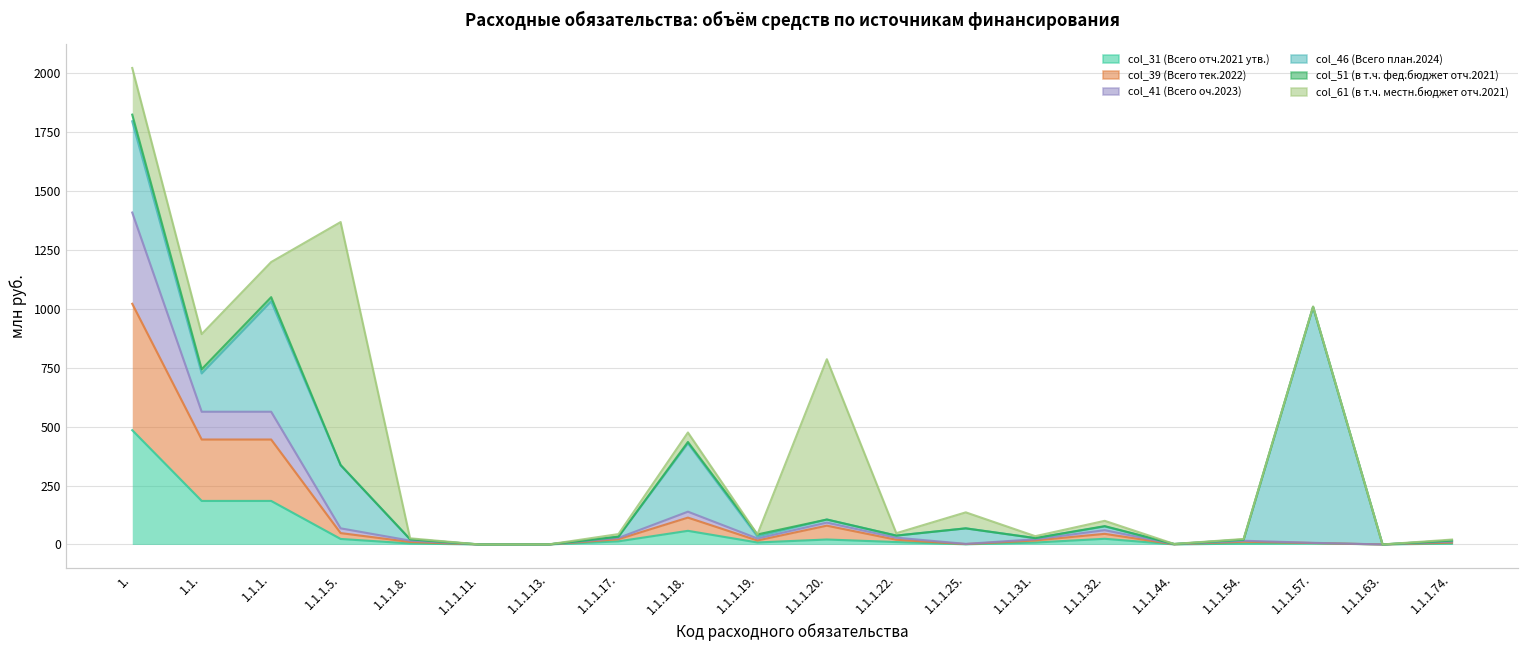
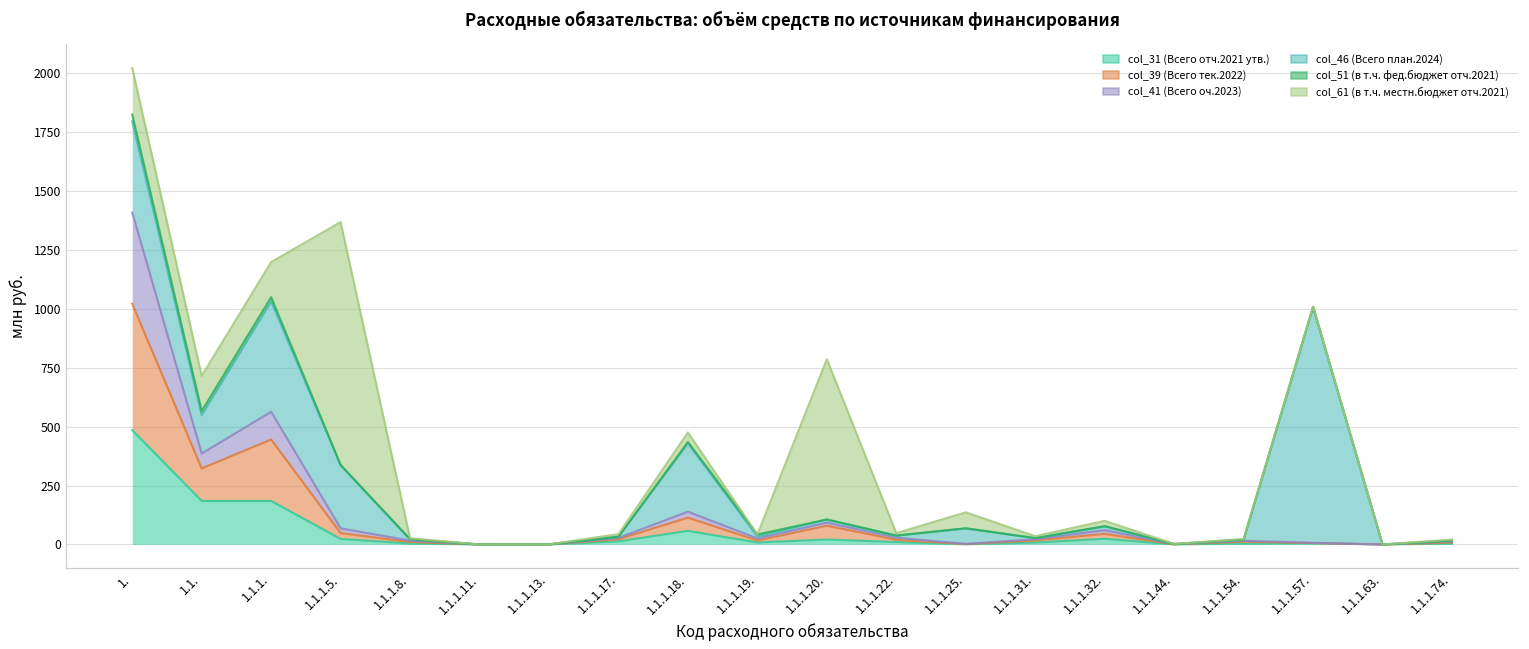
  {
    "col_39 (Всего тек.2022)": {
      "1.": 540,
-     "1.1.": 260,
+     "1.1.": 140,
      "1.1.1.": 260,
      "1.1.1.5.": 20,
      "1.1.1.18.": 60,
      "1.1.1.20.": 60,
      "1.1.1.32.": 20
    },
    "col_41 (Всего оч.2023)": {
      "1.": 390,
-     "1.1.": 120,
+     "1.1.": 60,
      "1.1.1.": 120,
      "1.1.1.5.": 20,
      "1.1.1.18.": 30,
      "1.1.1.20.": 10,
      "1.1.1.32.": 20
    },
    "col_61 (в т.ч. местн.бюджет отч.2021)": {
      "1.": 200,
      "1.1.": 150,
      "1.1.1.": 150,
      "1.1.1.5.": 1030,
      "1.1.1.18.": 40,
      "1.1.1.20.": 680,
      "1.1.1.25.": 70,
      "1.1.1.32.": 20
    }
  }
